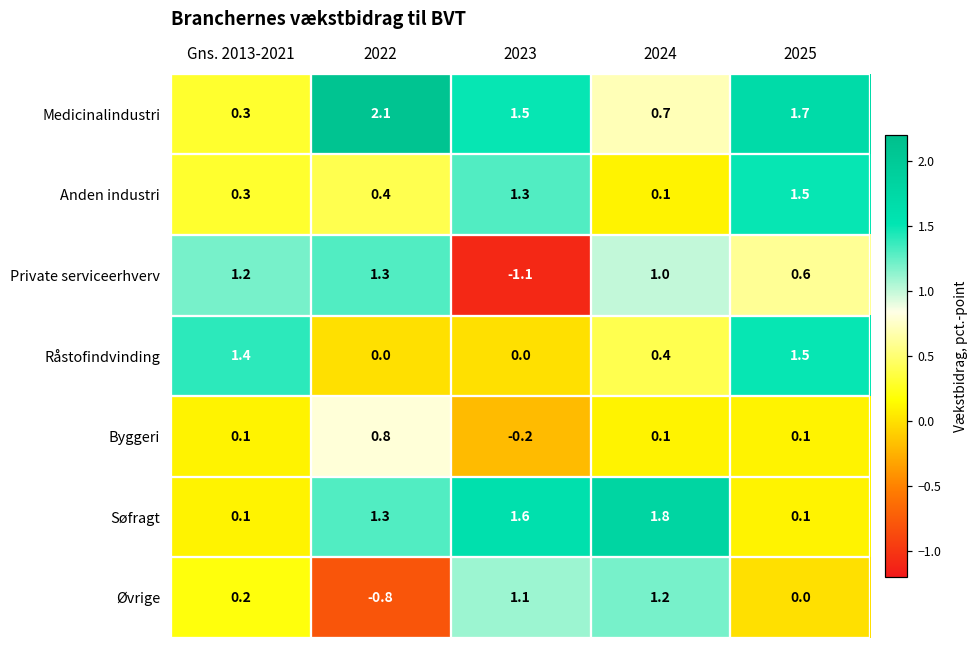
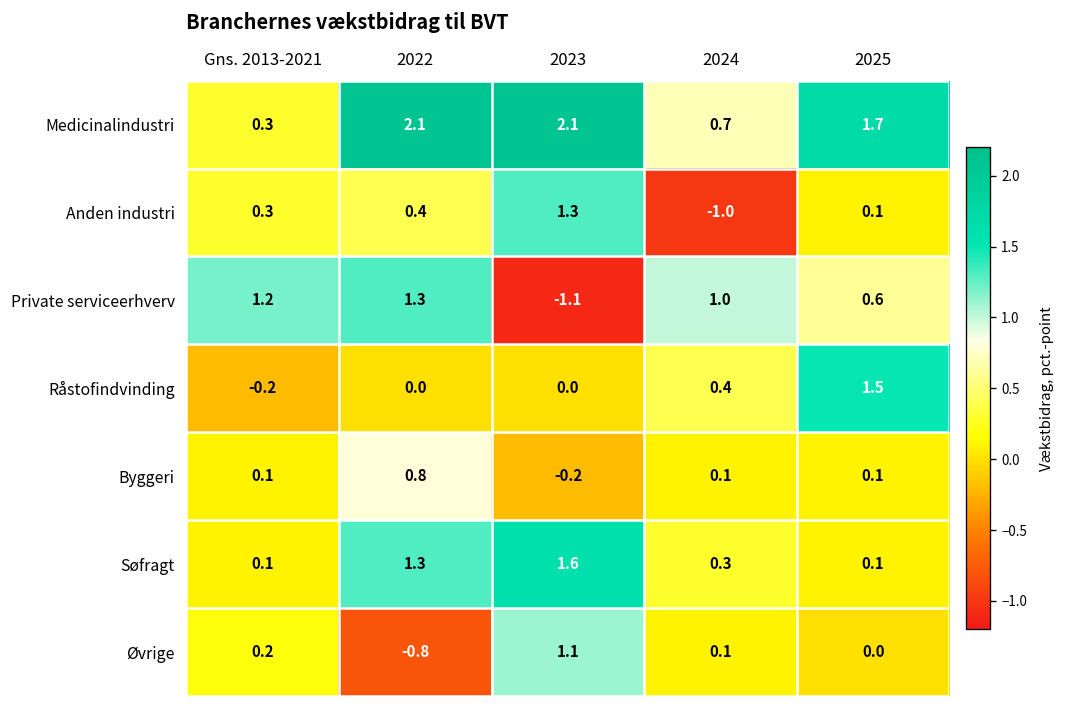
  {
    "Medicinalindustri": {
      "Gns. 2013-2021": 0.3,
      "2022": 2.1,
-     "2023": 1.5,
+     "2023": 2.1,
      "2024": 0.7,
      "2025": 1.7
    },
    "Anden industri": {
      "Gns. 2013-2021": 0.3,
      "2022": 0.4,
      "2023": 1.3,
-     "2024": 0.1,
-     "2025": 1.5
+     "2024": -1.0,
+     "2025": 0.1
    },
    "Private serviceerhverv": {
      "Gns. 2013-2021": 1.2,
      "2022": 1.3,
      "2023": -1.1,
      "2024": 1.0,
      "2025": 0.6
    },
    "Råstofindvinding": {
-     "Gns. 2013-2021": 1.4,
+     "Gns. 2013-2021": -0.2,
      "2022": 0.0,
      "2023": 0.0,
      "2024": 0.4,
      "2025": 1.5
    },
    "Byggeri": {
      "Gns. 2013-2021": 0.1,
      "2022": 0.8,
      "2023": -0.2,
      "2024": 0.1,
      "2025": 0.1
    },
    "Søfragt": {
      "Gns. 2013-2021": 0.1,
      "2022": 1.3,
      "2023": 1.6,
-     "2024": 1.8,
+     "2024": 0.3,
      "2025": 0.1
    },
    "Øvrige": {
      "Gns. 2013-2021": 0.2,
      "2022": -0.8,
      "2023": 1.1,
-     "2024": 1.2,
+     "2024": 0.1,
      "2025": 0.0
    }
  }
